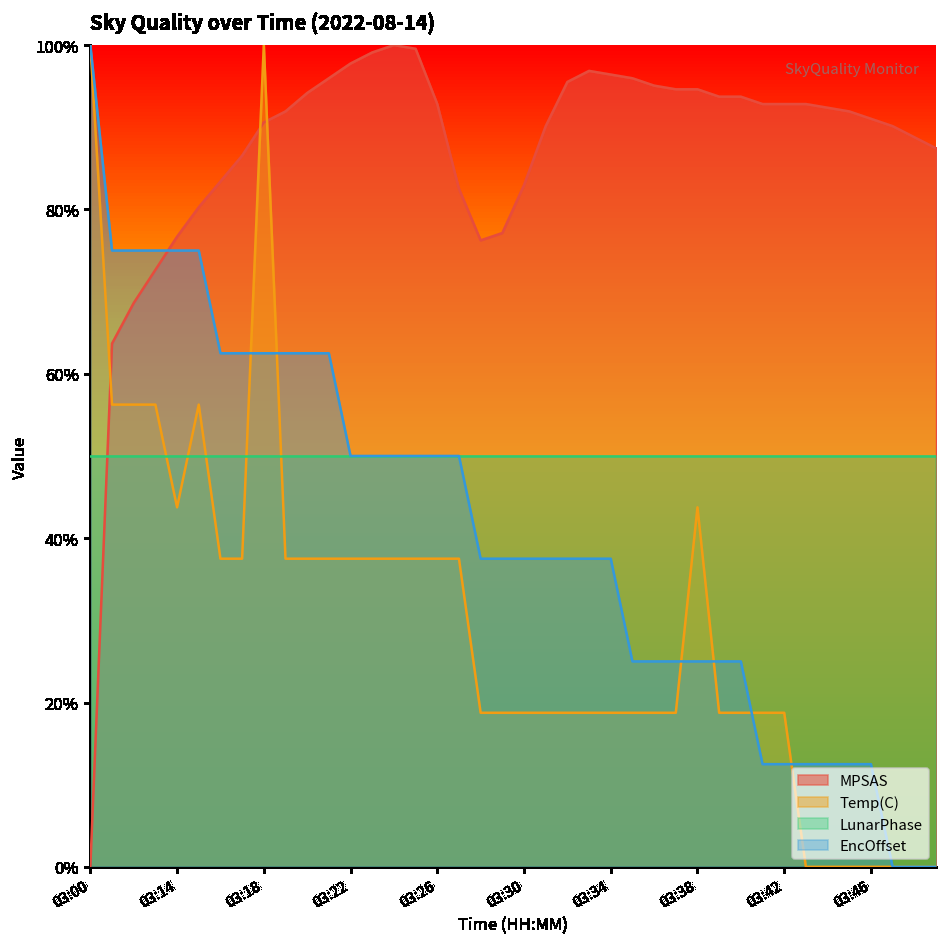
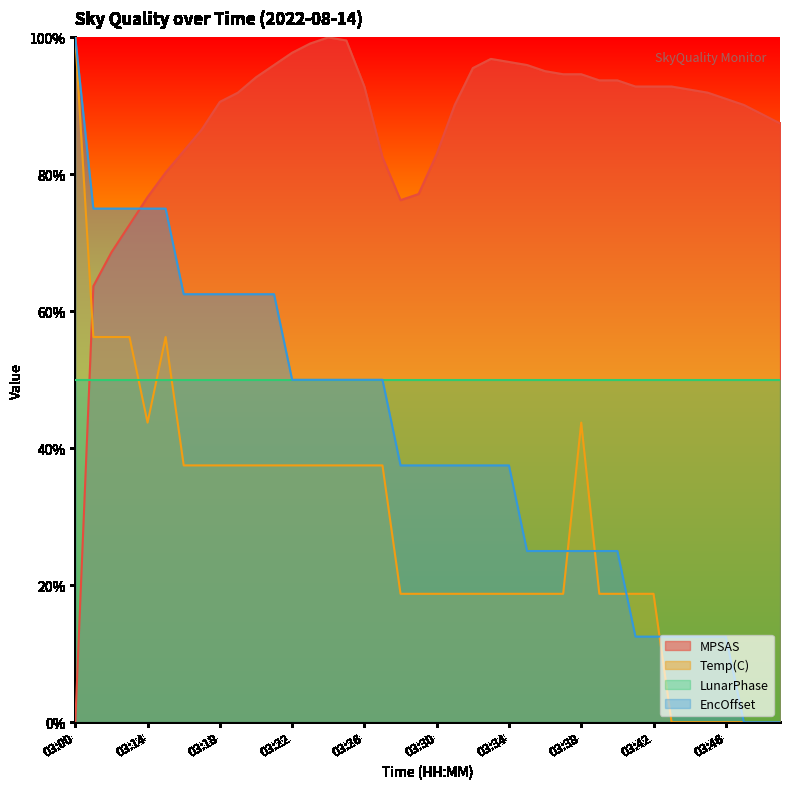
  {
    "MPSAS": {
      "03:00": "0%",
      "03:14": "77%",
      "03:18": "91%",
      "03:22": "98%",
      "03:26": "93%",
      "03:30": "83%",
      "03:34": "96%",
      "03:38": "95%",
      "03:42": "93%",
      "03:46": "91%"
    },
    "Temp(C)": {
      "03:14": "44%",
-     "03:18": "100%",
+     "03:18": "38%",
      "03:22": "38%",
      "03:26": "38%",
      "03:30": "19%",
      "03:34": "19%",
      "03:38": "44%",
      "03:42": "19%",
      "03:46": "0%"
    },
    "LunarPhase": {
      "03:00": "50%",
      "03:14": "50%",
      "03:18": "50%",
      "03:30": "50%",
      "03:34": "50%",
      "03:38": "50%",
      "03:42": "50%",
      "03:46": "50%"
    },
    "EncOffset": {
      "03:14": "75%",
      "03:18": "63%",
      "03:30": "38%",
      "03:34": "38%",
      "03:38": "25%",
      "03:42": "13%"
    }
  }
